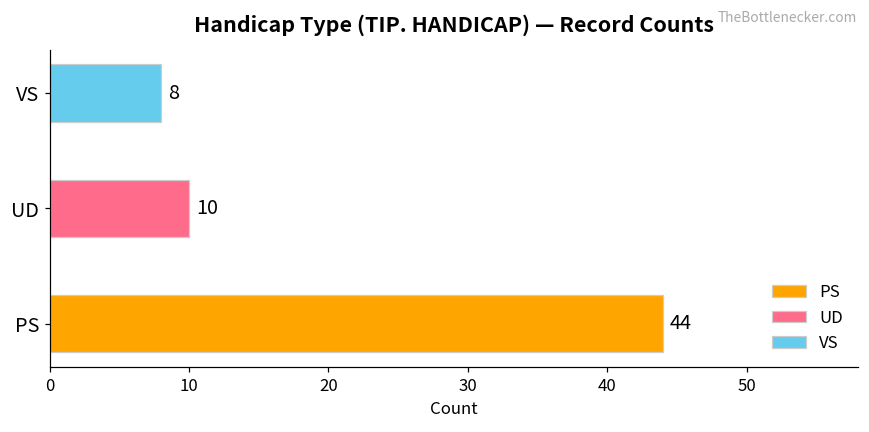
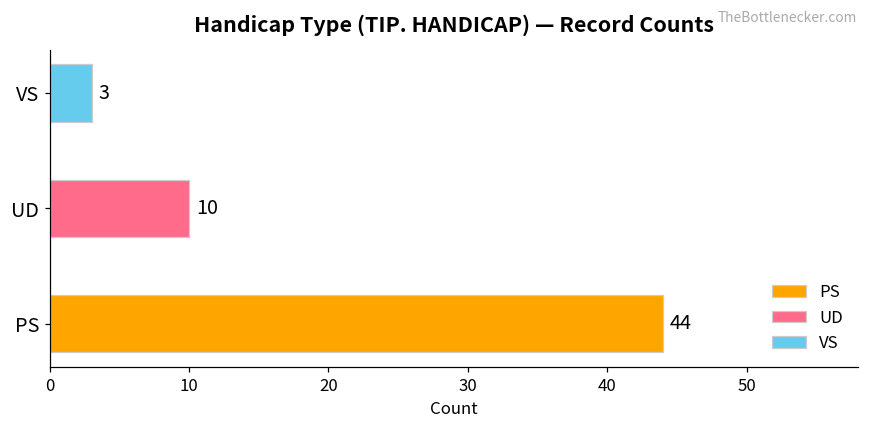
  {
-   "VS": 8,
+   "VS": 3,
    "UD": 10,
    "PS": 44
  }
